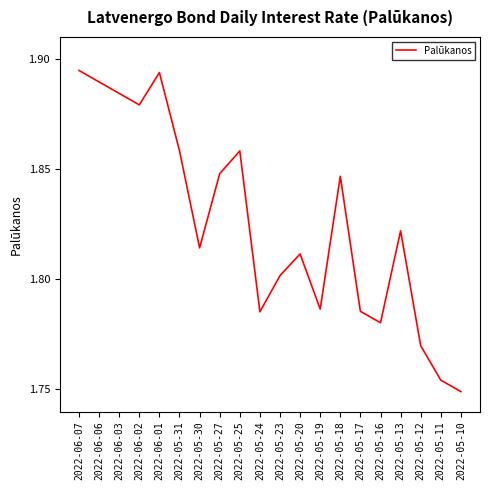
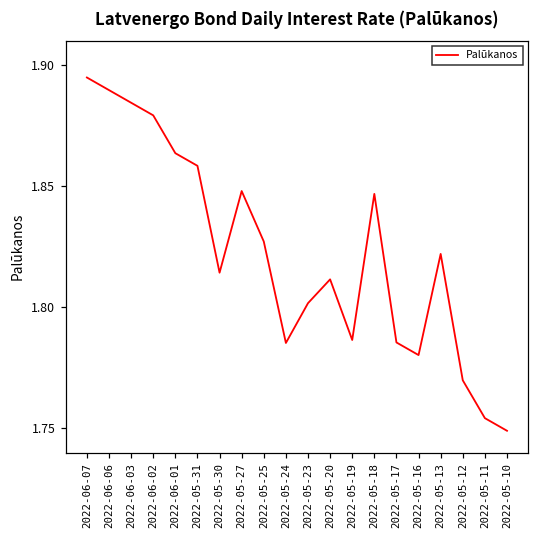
  {
    "2022-06-07": 1.895,
    "2022-06-06": 1.890,
    "2022-06-03": 1.884,
    "2022-06-02": 1.879,
-   "2022-06-01": 1.894,
+   "2022-06-01": 1.864,
    "2022-05-31": 1.858,
    "2022-05-30": 1.814,
    "2022-05-27": 1.848,
-   "2022-05-25": 1.858,
+   "2022-05-25": 1.827,
    "2022-05-24": 1.785,
    "2022-05-23": 1.802,
    "2022-05-20": 1.812,
    "2022-05-19": 1.786,
    "2022-05-18": 1.847,
    "2022-05-17": 1.785,
    "2022-05-16": 1.780,
    "2022-05-13": 1.822,
    "2022-05-12": 1.770,
    "2022-05-11": 1.754,
    "2022-05-10": 1.749
  }
